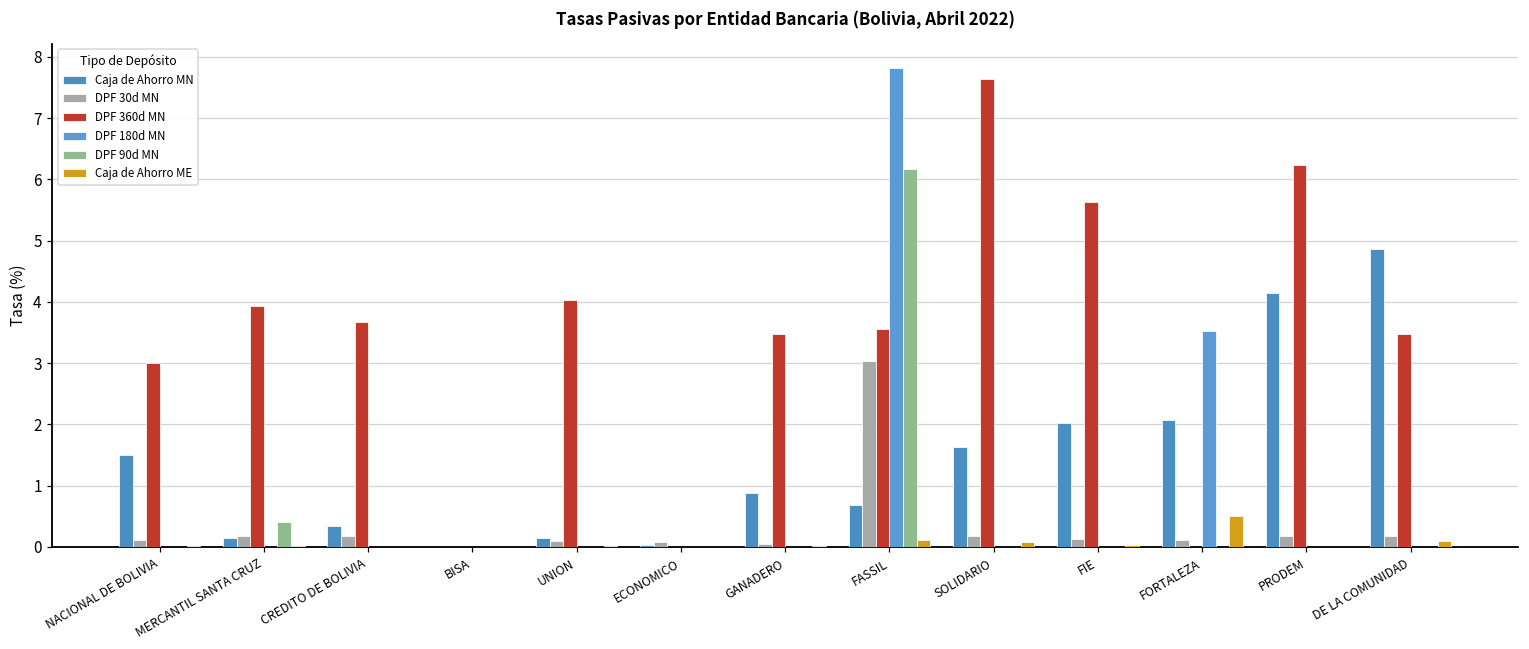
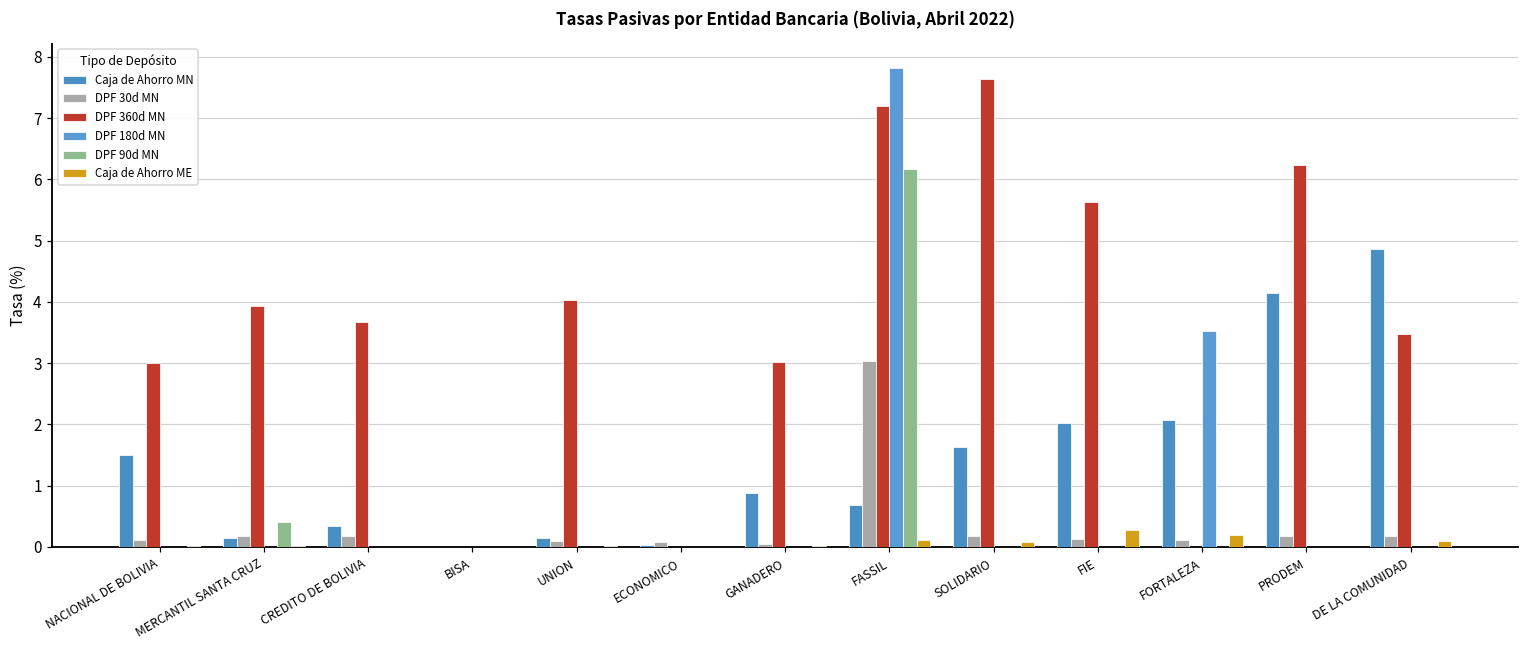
  {
    "DPF 360d MN": {
      "NACIONAL DE BOLIVIA": 3.0,
      "MERCANTIL SANTA CRUZ": 3.9,
      "CREDITO DE BOLIVIA": 3.7,
      "BISA": 0.0,
      "UNION": 4.0,
      "ECONOMICO": 0.0,
-     "GANADERO": 3.5,
-     "FASSIL": 3.6,
+     "GANADERO": 3.0,
+     "FASSIL": 7.2,
      "SOLIDARIO": 7.6,
      "FIE": 5.6,
      "FORTALEZA": 0.0,
      "PRODEM": 6.2,
      "DE LA COMUNIDAD": 3.5
    },
    "Caja de Ahorro ME": {
      "BISA": 0.0,
      "FASSIL": 0.1,
      "SOLIDARIO": 0.1,
-     "FIE": 0.0,
-     "FORTALEZA": 0.5,
+     "FIE": 0.3,
+     "FORTALEZA": 0.2,
      "PRODEM": 0.0,
      "DE LA COMUNIDAD": 0.1
    }
  }
